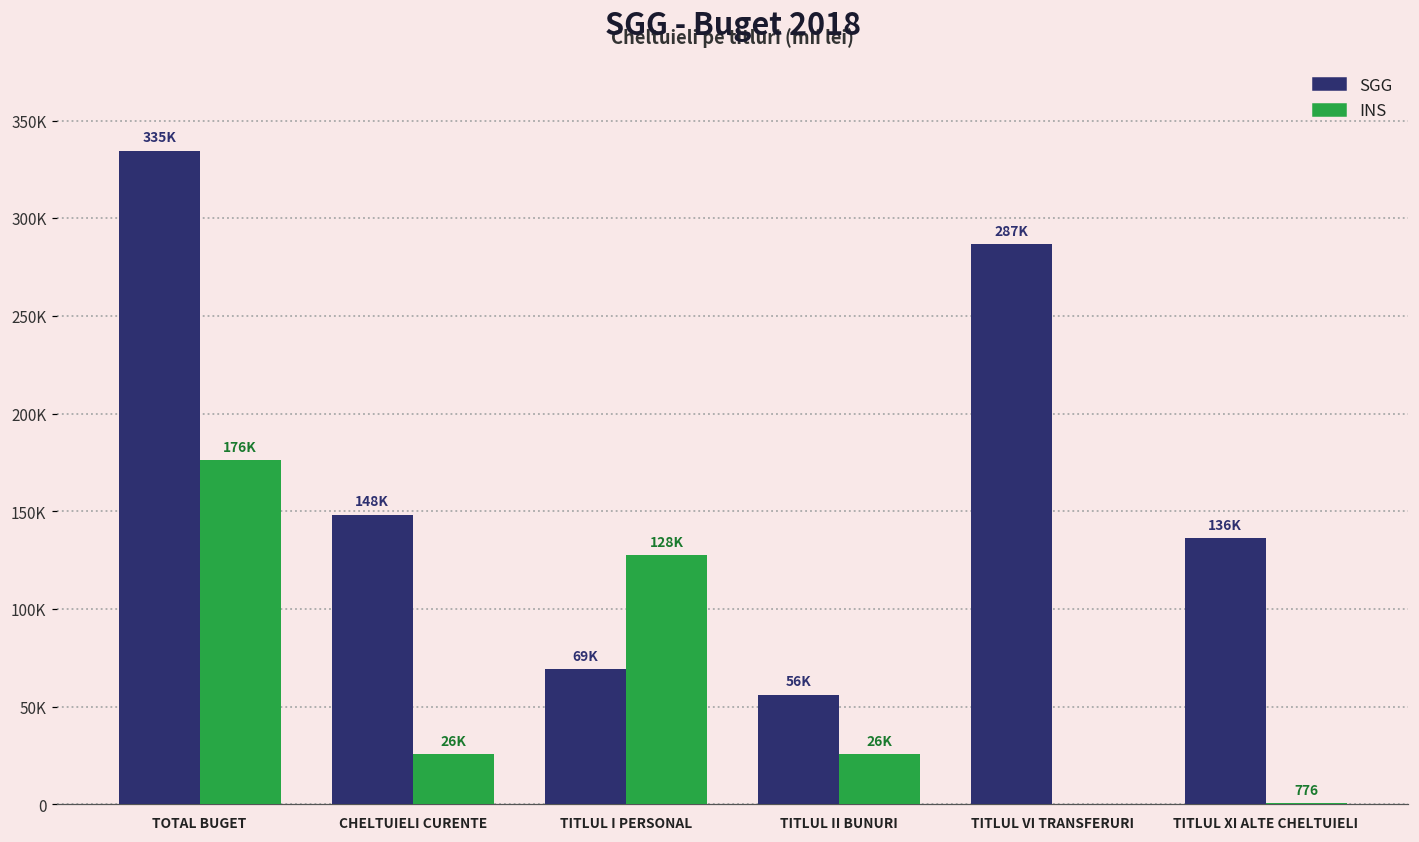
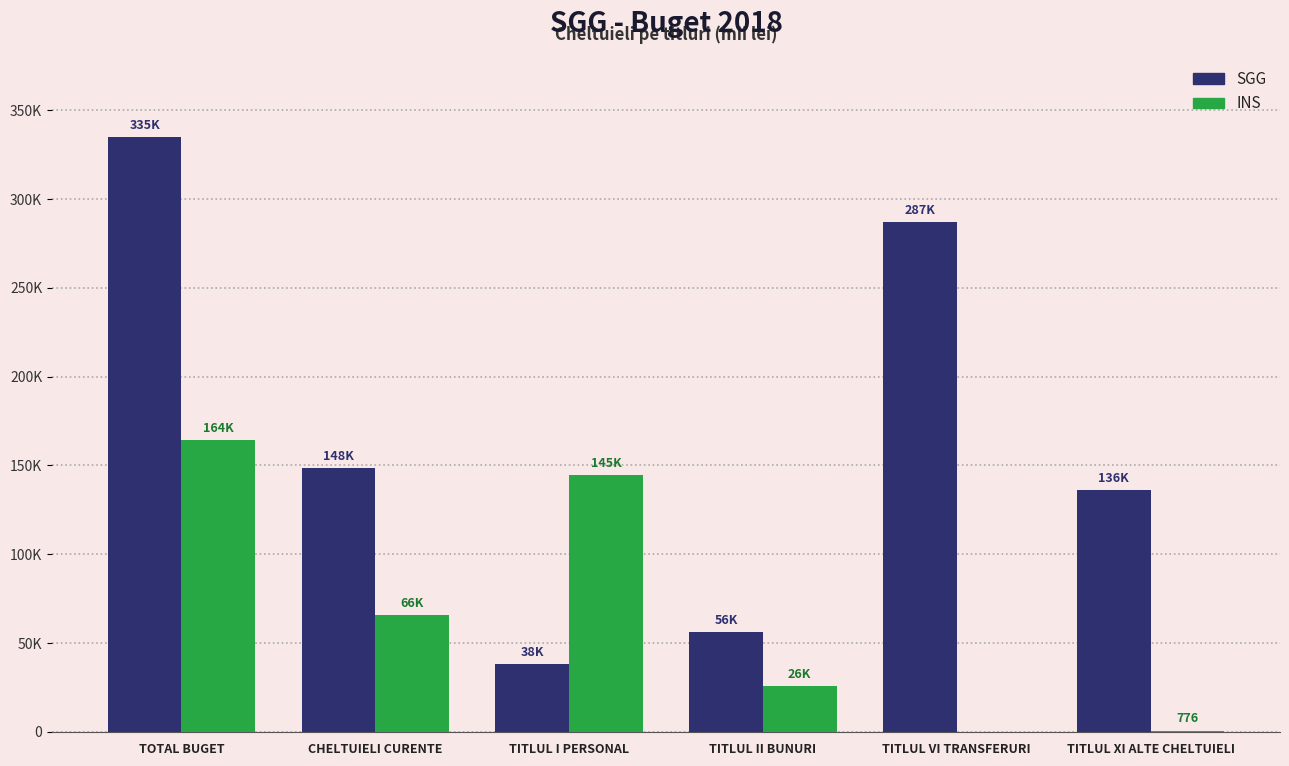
  {
    "SGG": {
      "TOTAL BUGET": "335K",
      "CHELTUIELI CURENTE": "148K",
-     "TITLUL I PERSONAL": "69K",
+     "TITLUL I PERSONAL": "38K",
      "TITLUL II BUNURI": "56K",
      "TITLUL VI TRANSFERURI": "287K",
      "TITLUL XI ALTE CHELTUIELI": "136K"
    },
    "INS": {
-     "TOTAL BUGET": "176K",
-     "CHELTUIELI CURENTE": "26K",
-     "TITLUL I PERSONAL": "128K",
+     "TOTAL BUGET": "164K",
+     "CHELTUIELI CURENTE": "66K",
+     "TITLUL I PERSONAL": "145K",
      "TITLUL II BUNURI": "26K",
      "TITLUL XI ALTE CHELTUIELI": "776"
    }
  }
